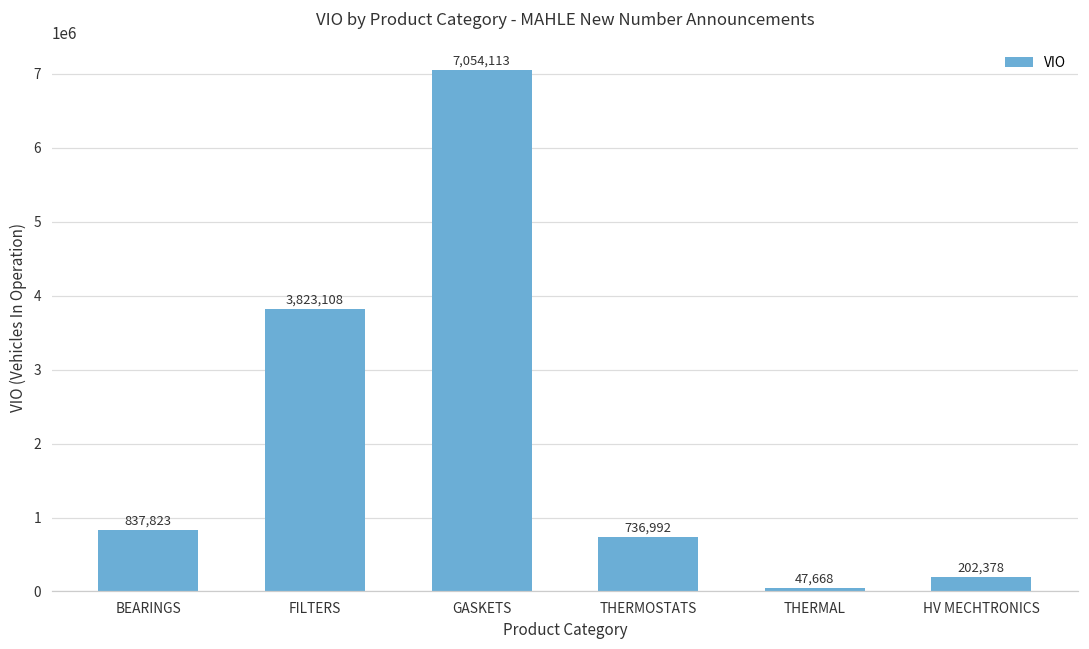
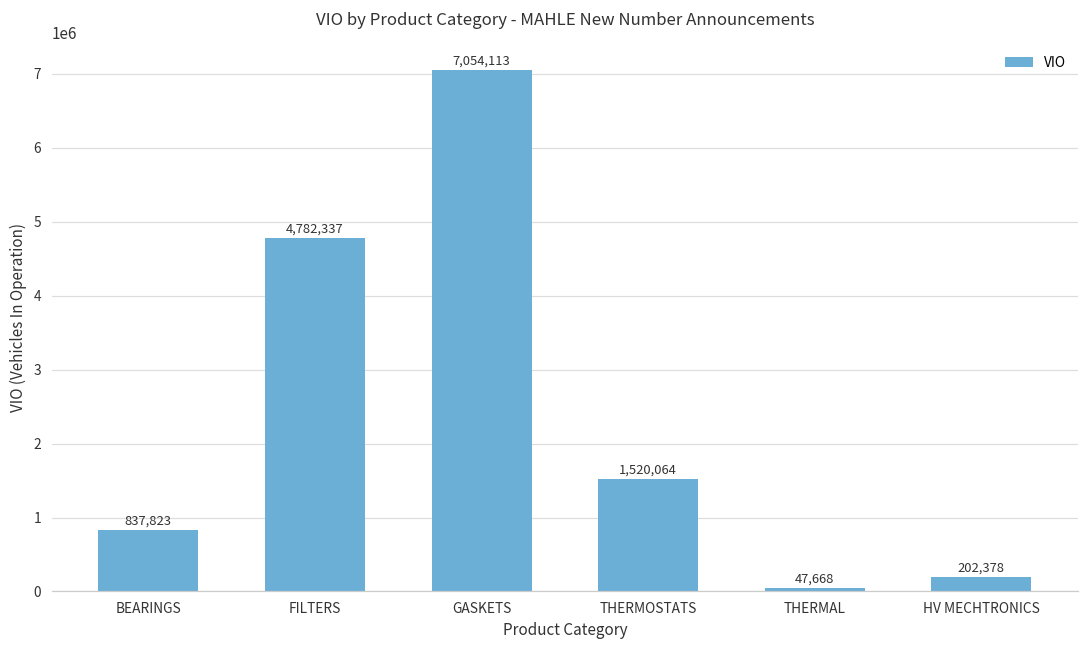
  {
    "BEARINGS": "837,823",
-   "FILTERS": "3,823,108",
+   "FILTERS": "4,782,337",
    "GASKETS": "7,054,113",
-   "THERMOSTATS": "736,992",
+   "THERMOSTATS": "1,520,064",
    "THERMAL": "47,668",
    "HV MECHTRONICS": "202,378"
  }
